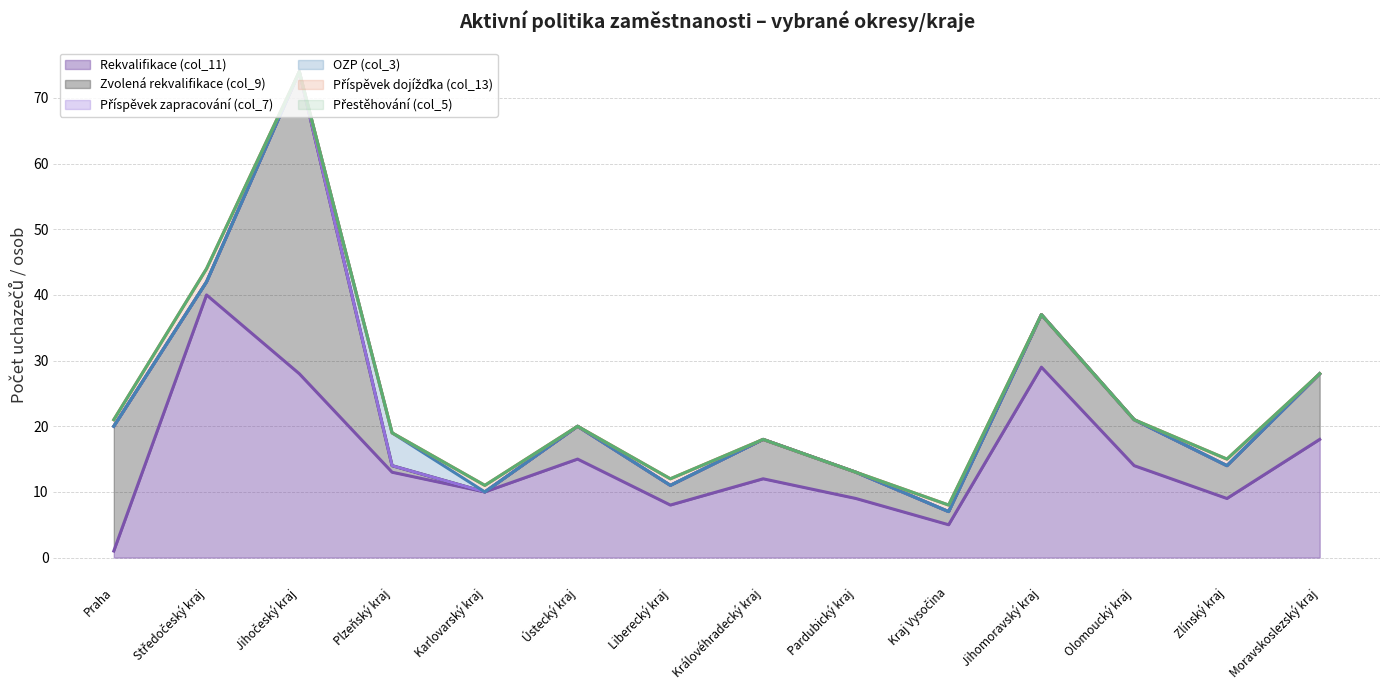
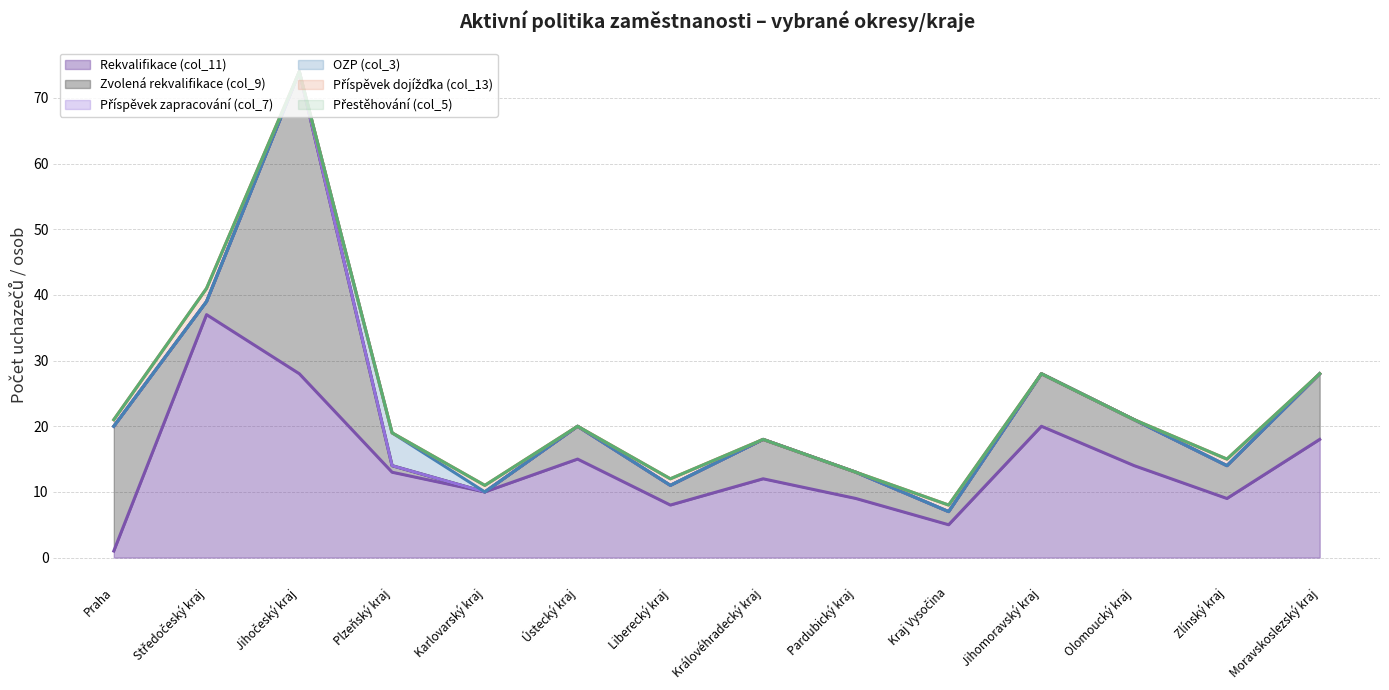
  {
    "Rekvalifikace (col_11)": {
      "Praha": 1,
-     "Středočeský kraj": 40,
+     "Středočeský kraj": 37,
      "Jihočeský kraj": 28,
      "Plzeňský kraj": 13,
      "Ústecký kraj": 15,
      "Liberecký kraj": 8,
      "Královéhradecký kraj": 12,
      "Pardubický kraj": 9,
      "Kraj Vysočina": 5,
-     "Jihomoravský kraj": 29,
+     "Jihomoravský kraj": 20,
      "Olomoucký kraj": 14,
      "Zlínský kraj": 9,
      "Moravskoslezský kraj": 18
    }
  }
